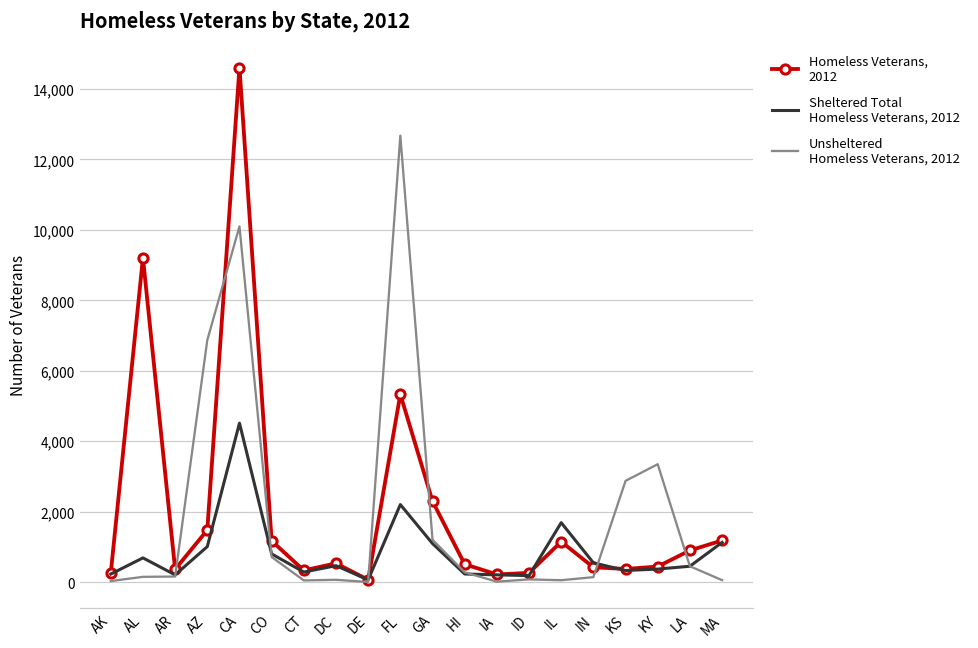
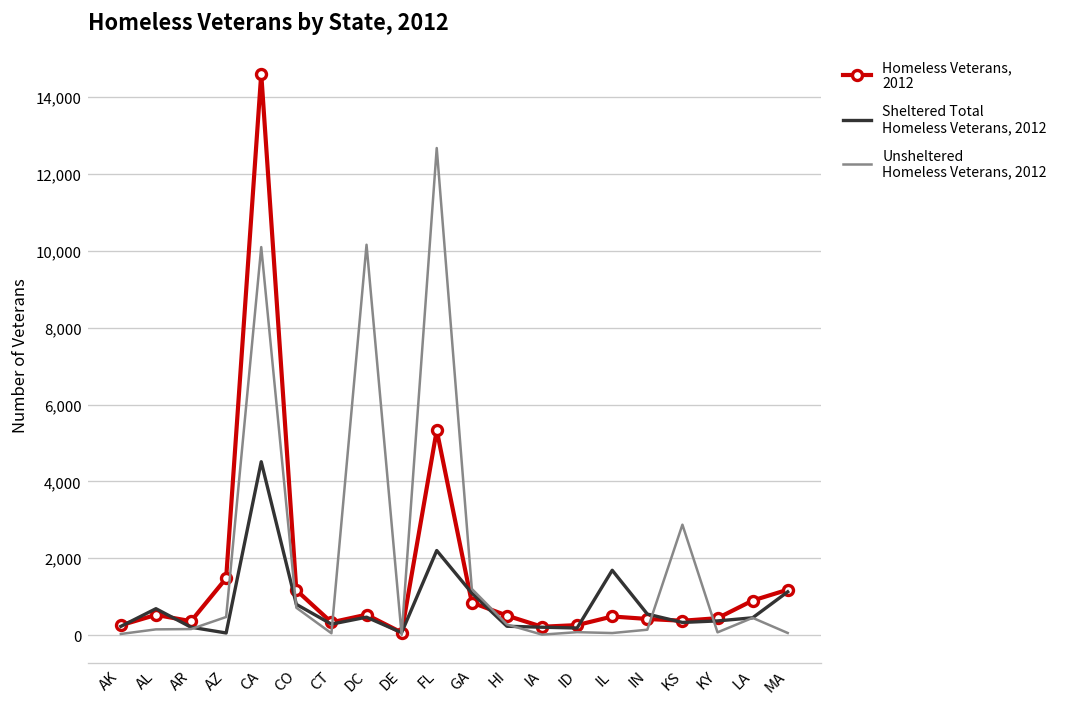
  {
    "Homeless Veterans, 2012": {
-     "AL": "9,200",
+     "AL": "500",
      "AR": "400",
      "AZ": "1,500",
      "CA": "14,600",
      "CO": "1,200",
      "FL": "5,300",
-     "GA": "2,300",
+     "GA": "800",
      "HI": "500",
-     "IL": "1,100",
+     "IL": "500",
      "IN": "400",
      "LA": "900"
    },
    "Sheltered Total Homeless Veterans, 2012": {
      "AL": "700",
-     "AZ": "1,000",
+     "AZ": "100",
      "CA": "4,500",
      "CO": "800",
      "FL": "2,200",
      "GA": "1,100",
      "IL": "1,700",
      "IN": "500"
    },
    "Unsheltered Homeless Veterans, 2012": {
      "AK": "0",
      "AL": "100",
-     "AZ": "6,900",
+     "AZ": "500",
      "CA": "10,100",
      "CO": "700",
      "CT": "0",
-     "DC": "100",
+     "DC": "10,200",
      "FL": "12,700",
      "GA": "1,200",
      "IA": "0",
      "ID": "100",
      "IL": "100",
      "IN": "100",
      "KS": "2,900",
-     "KY": "3,300",
+     "KY": "100",
      "MA": "100"
    }
  }
